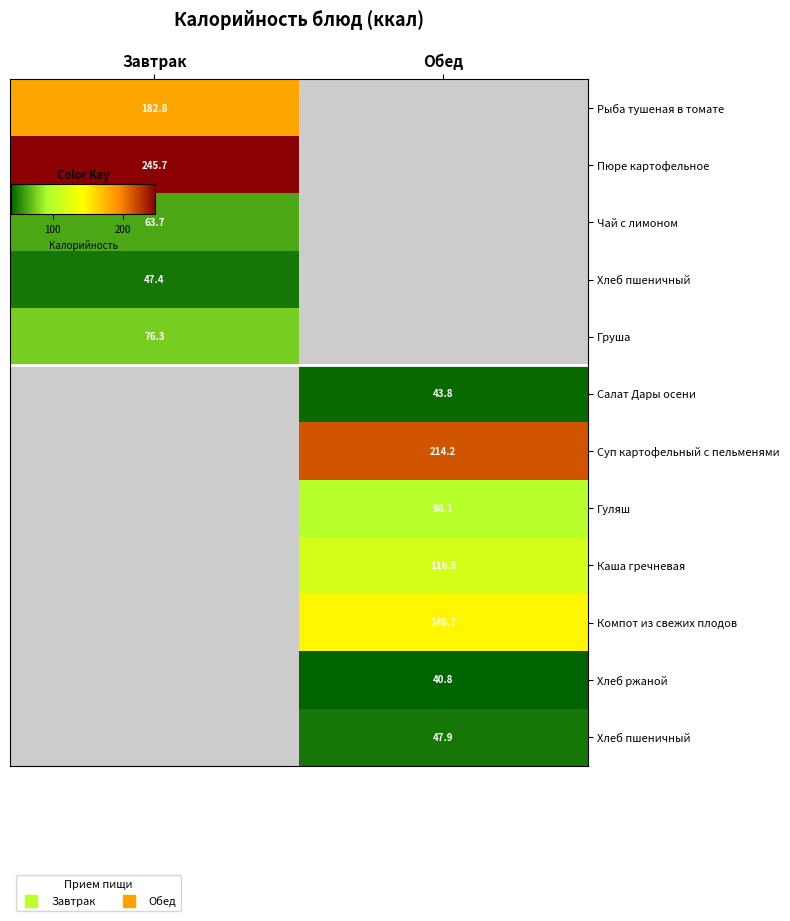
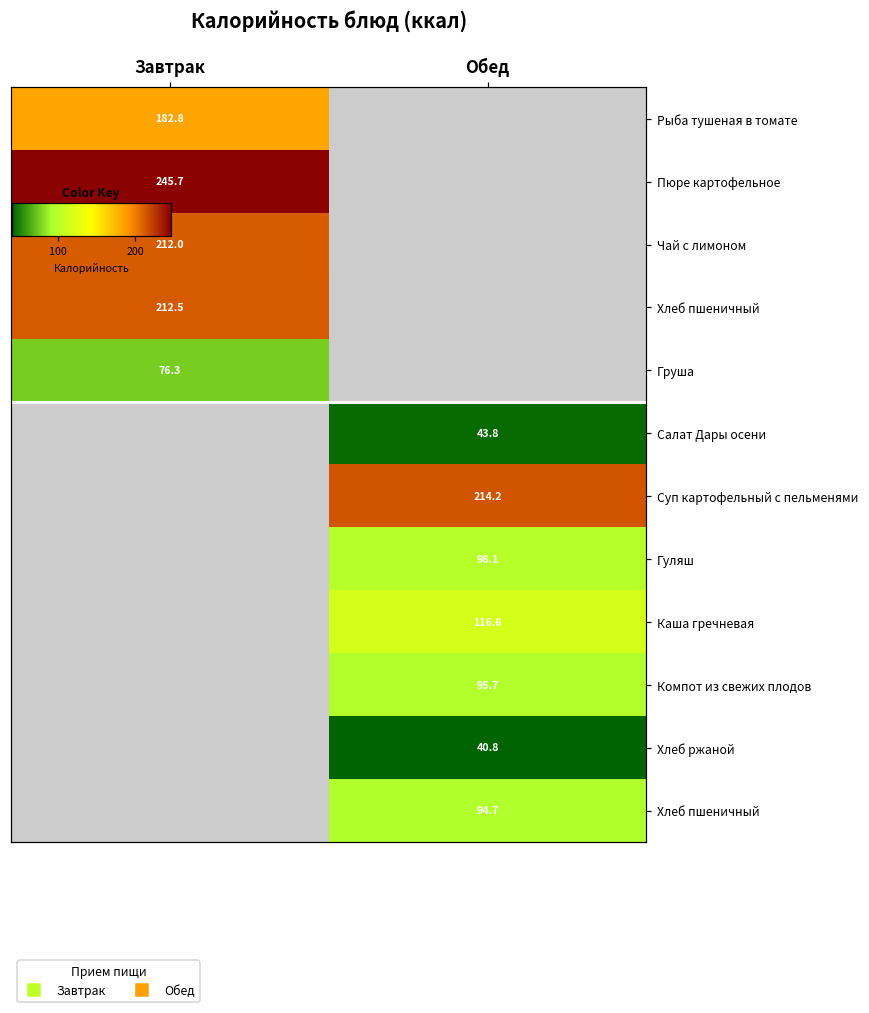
  {
    "Рыба тушеная в томате": {
      "Завтрак": 182.8
    },
    "Пюре картофельное": {
      "Завтрак": 245.7
    },
    "Чай с лимоном": {
-     "Завтрак": 63.7
+     "Завтрак": 212.0
    },
    "Хлеб пшеничный": {
-     "Завтрак": 47.4,
-     "Обед": 47.9
+     "Завтрак": 212.5,
+     "Обед": 94.7
    },
    "Груша": {
      "Завтрак": 76.3
    },
    "Салат Дары осени": {
      "Обед": 43.8
    },
    "Суп картофельный с пельменями": {
      "Обед": 214.2
    },
    "Гуляш": {
      "Обед": 98.1
    },
    "Каша гречневая": {
      "Обед": 116.6
    },
    "Компот из свежих плодов": {
-     "Обед": 146.7
+     "Обед": 95.7
    },
    "Хлеб ржаной": {
      "Обед": 40.8
    }
  }
